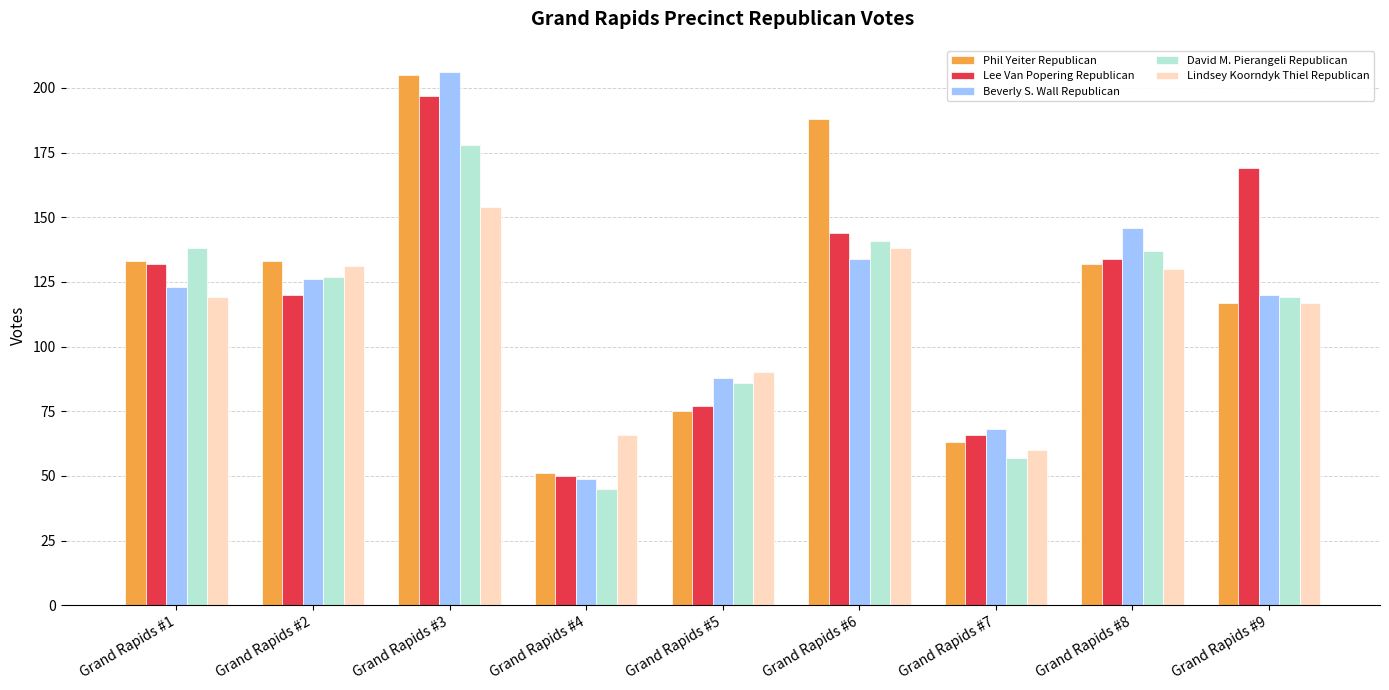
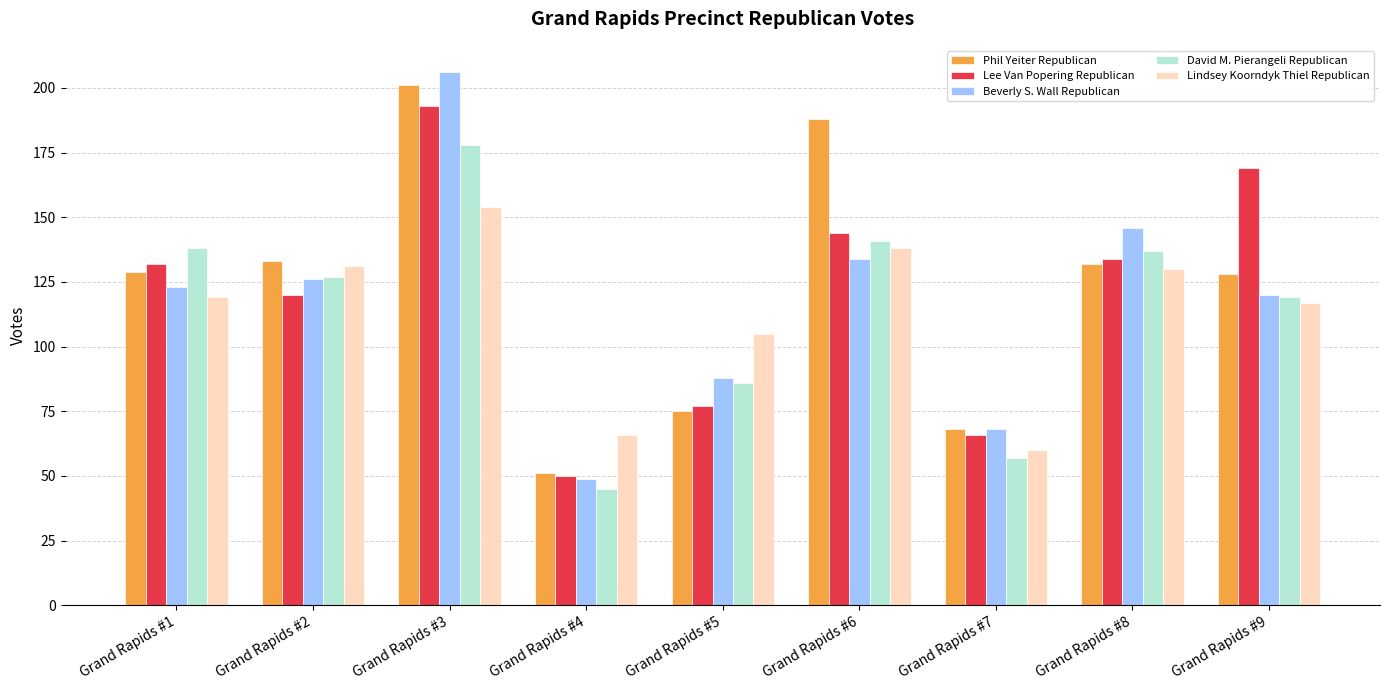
  {
    "Phil Yeiter Republican": {
-     "Grand Rapids #1": 133,
+     "Grand Rapids #1": 129,
      "Grand Rapids #2": 133,
-     "Grand Rapids #3": 205,
+     "Grand Rapids #3": 201,
      "Grand Rapids #4": 51,
      "Grand Rapids #5": 75,
      "Grand Rapids #6": 188,
-     "Grand Rapids #7": 63,
+     "Grand Rapids #7": 68,
      "Grand Rapids #8": 132,
-     "Grand Rapids #9": 117
+     "Grand Rapids #9": 128
    },
    "Lee Van Popering Republican": {
      "Grand Rapids #1": 132,
      "Grand Rapids #2": 120,
-     "Grand Rapids #3": 197,
+     "Grand Rapids #3": 193,
      "Grand Rapids #4": 50,
      "Grand Rapids #5": 77,
      "Grand Rapids #6": 144,
      "Grand Rapids #7": 66,
      "Grand Rapids #8": 134,
      "Grand Rapids #9": 169
    },
    "Lindsey Koorndyk Thiel Republican": {
      "Grand Rapids #1": 119,
      "Grand Rapids #2": 131,
      "Grand Rapids #3": 154,
      "Grand Rapids #4": 66,
-     "Grand Rapids #5": 90,
+     "Grand Rapids #5": 105,
      "Grand Rapids #6": 138,
      "Grand Rapids #7": 60,
      "Grand Rapids #8": 130,
      "Grand Rapids #9": 117
    }
  }
